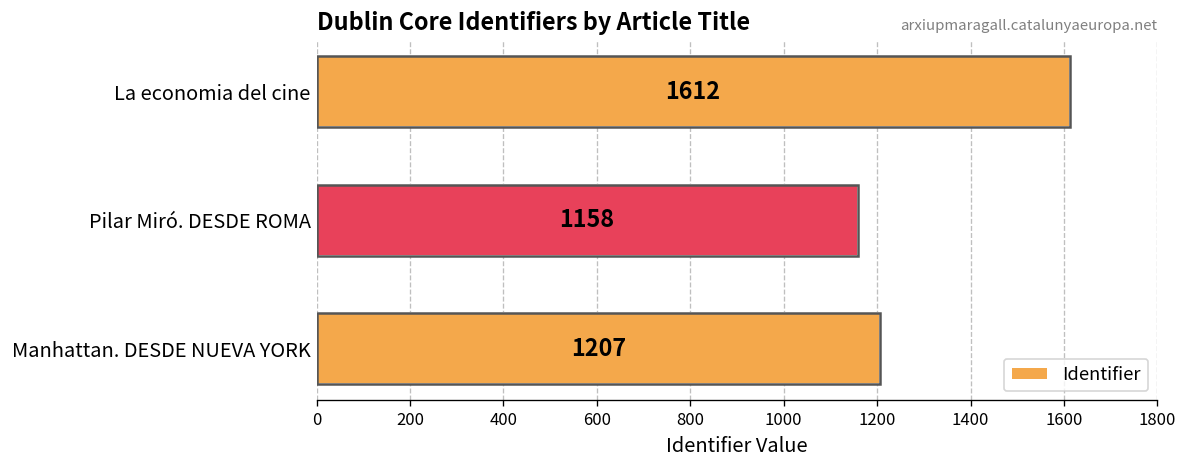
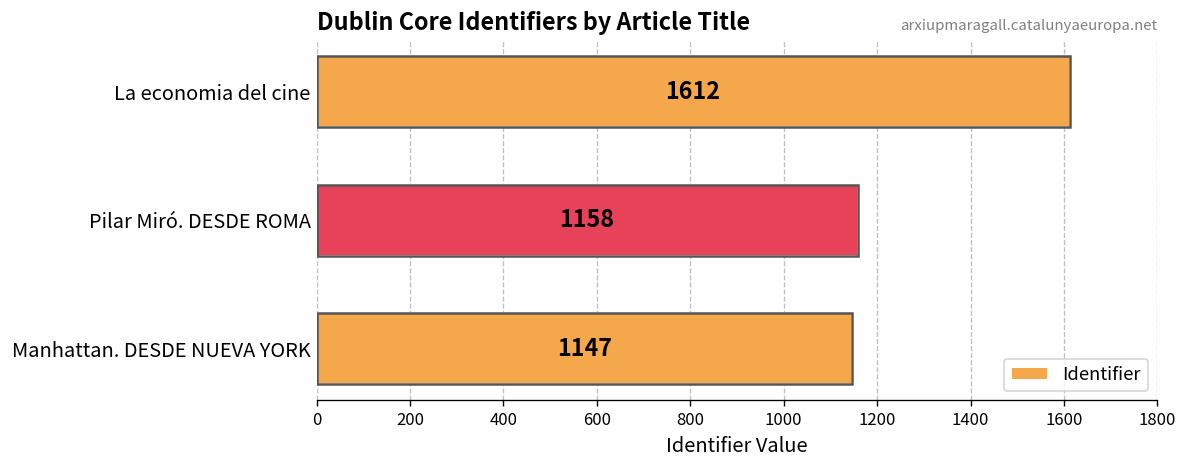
  {
    "La economia del cine": 1612,
    "Pilar Miró. DESDE ROMA": 1158,
-   "Manhattan. DESDE NUEVA YORK": 1207
+   "Manhattan. DESDE NUEVA YORK": 1147
  }
